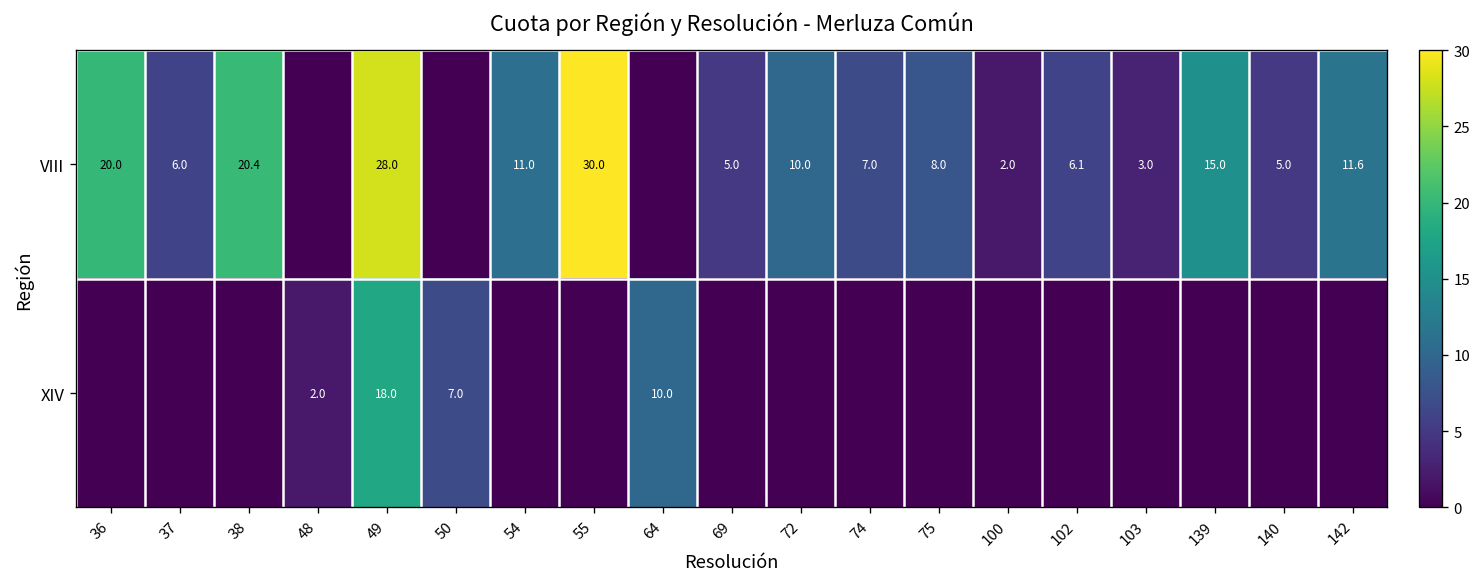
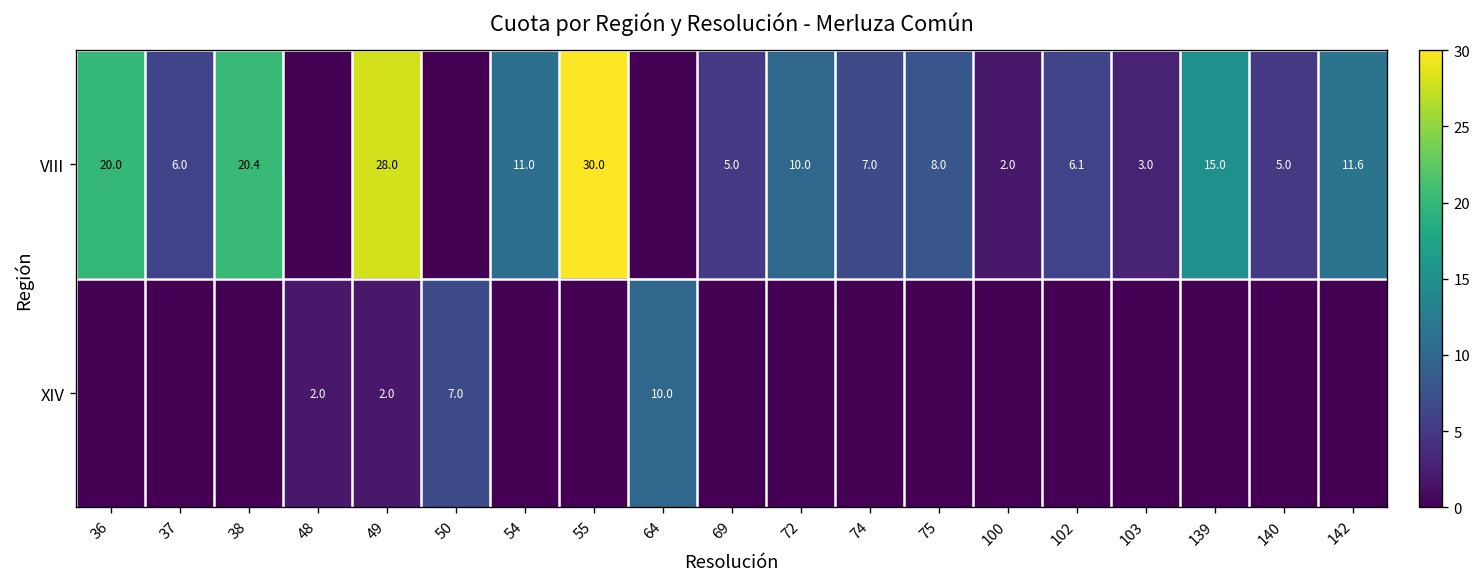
  {
    "VIII": {
      "36": 20.0,
      "37": 6.0,
      "38": 20.4,
      "49": 28.0,
      "54": 11.0,
      "55": 30.0,
      "69": 5.0,
      "72": 10.0,
      "74": 7.0,
      "75": 8.0,
      "100": 2.0,
      "102": 6.1,
      "103": 3.0,
      "139": 15.0,
      "140": 5.0,
      "142": 11.6
    },
    "XIV": {
      "48": 2.0,
-     "49": 18.0,
+     "49": 2.0,
      "50": 7.0,
      "64": 10.0
    }
  }
